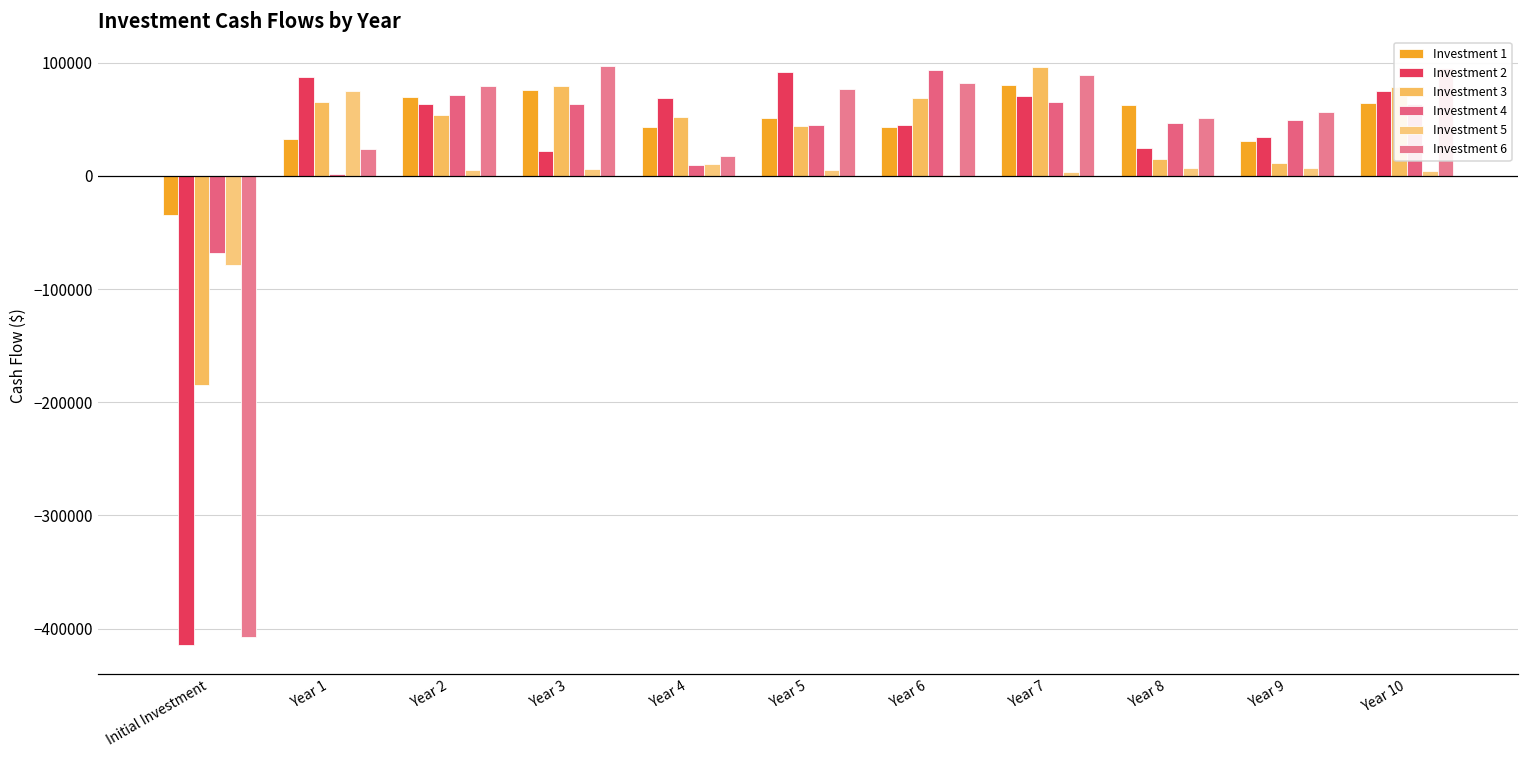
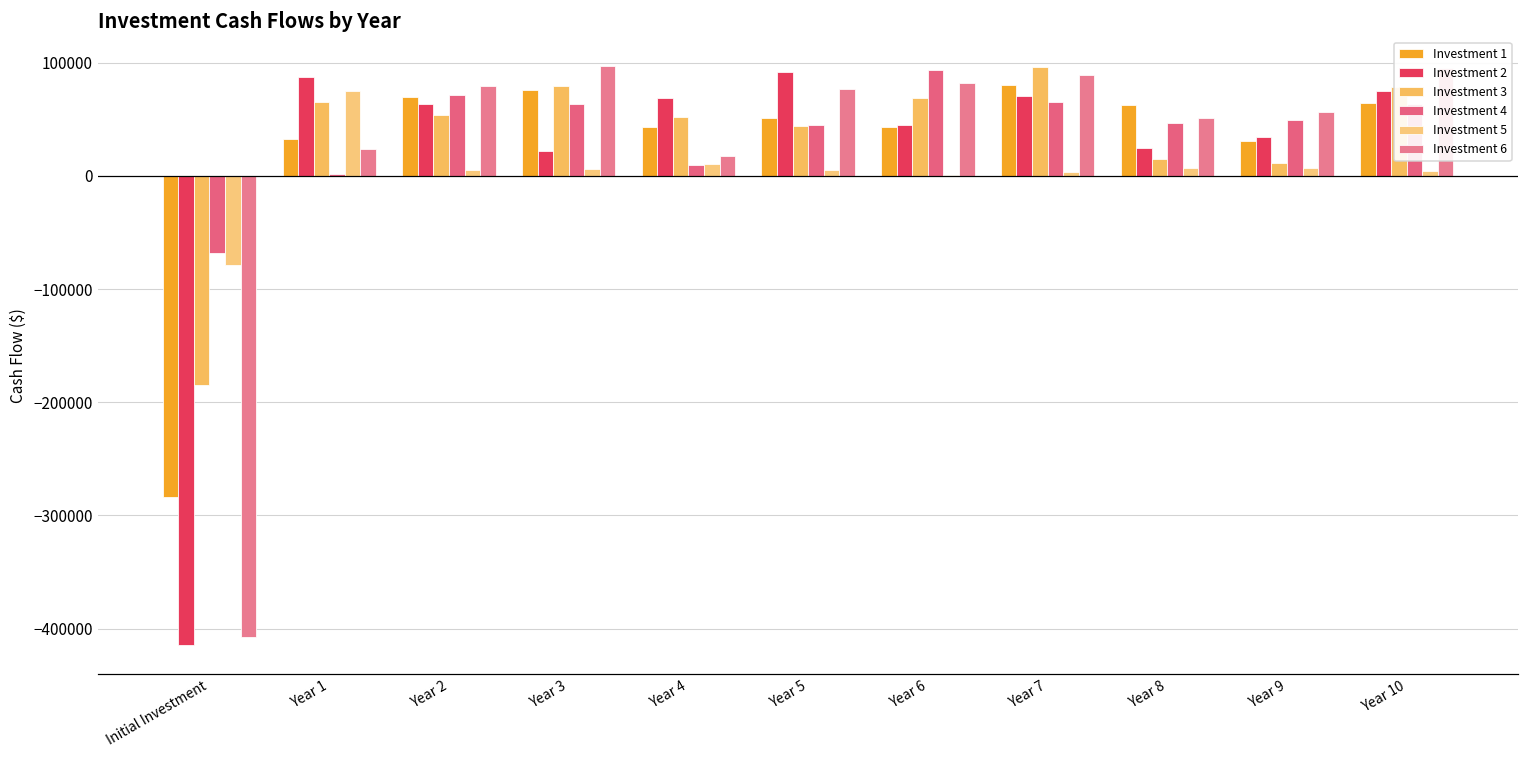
  {
    "Investment 1": {
-     "Initial Investment": -35000,
+     "Initial Investment": -284000,
      "Year 1": 33000,
      "Year 2": 70000,
      "Year 3": 76000,
      "Year 4": 43000,
      "Year 5": 52000,
      "Year 6": 43000,
      "Year 7": 80000,
      "Year 8": 63000,
      "Year 9": 31000,
      "Year 10": 64000
    }
  }
